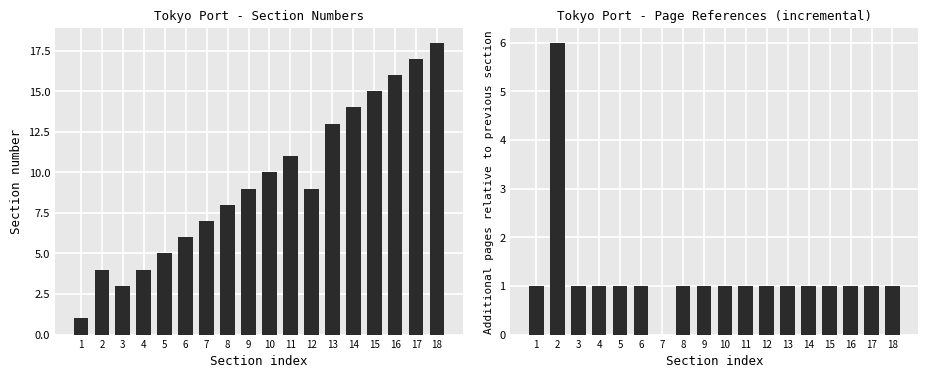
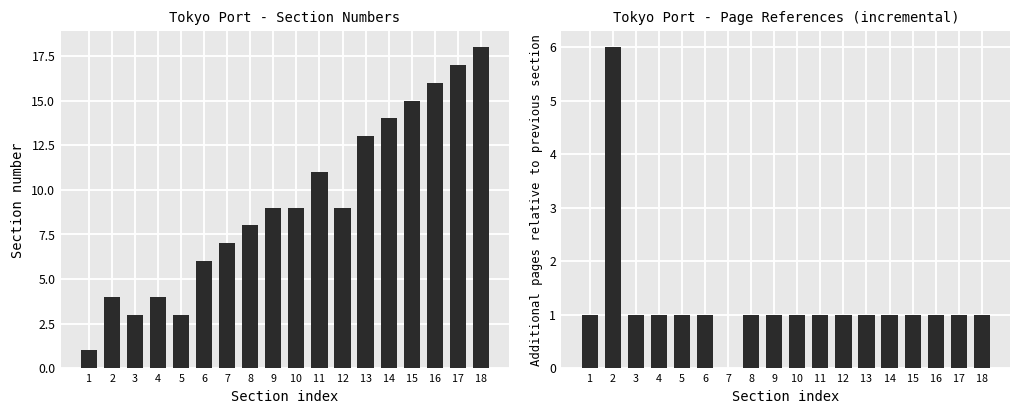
  {
    "Tokyo Port - Section Numbers": {
      "1": 1,
      "2": 4,
      "3": 3,
      "4": 4,
-     "5": 5,
+     "5": 3,
      "6": 6,
      "7": 7,
      "8": 8,
      "9": 9,
-     "10": 10,
+     "10": 9,
      "11": 11,
      "12": 9,
      "13": 13,
      "14": 14,
      "15": 15,
      "16": 16,
      "17": 17,
      "18": 18
    },
    "Tokyo Port - Page References (incremental)": {
      "1": 1.0,
      "2": 6.0,
      "3": 1.0,
      "4": 1.0,
      "5": 1.0,
      "6": 1.0,
      "7": 0.0,
      "8": 1.0,
      "9": 1.0,
      "10": 1.0,
      "11": 1.0,
      "12": 1.0,
      "13": 1.0,
      "14": 1.0,
      "15": 1.0,
      "16": 1.0,
      "17": 1.0,
      "18": 1.0
    }
  }
